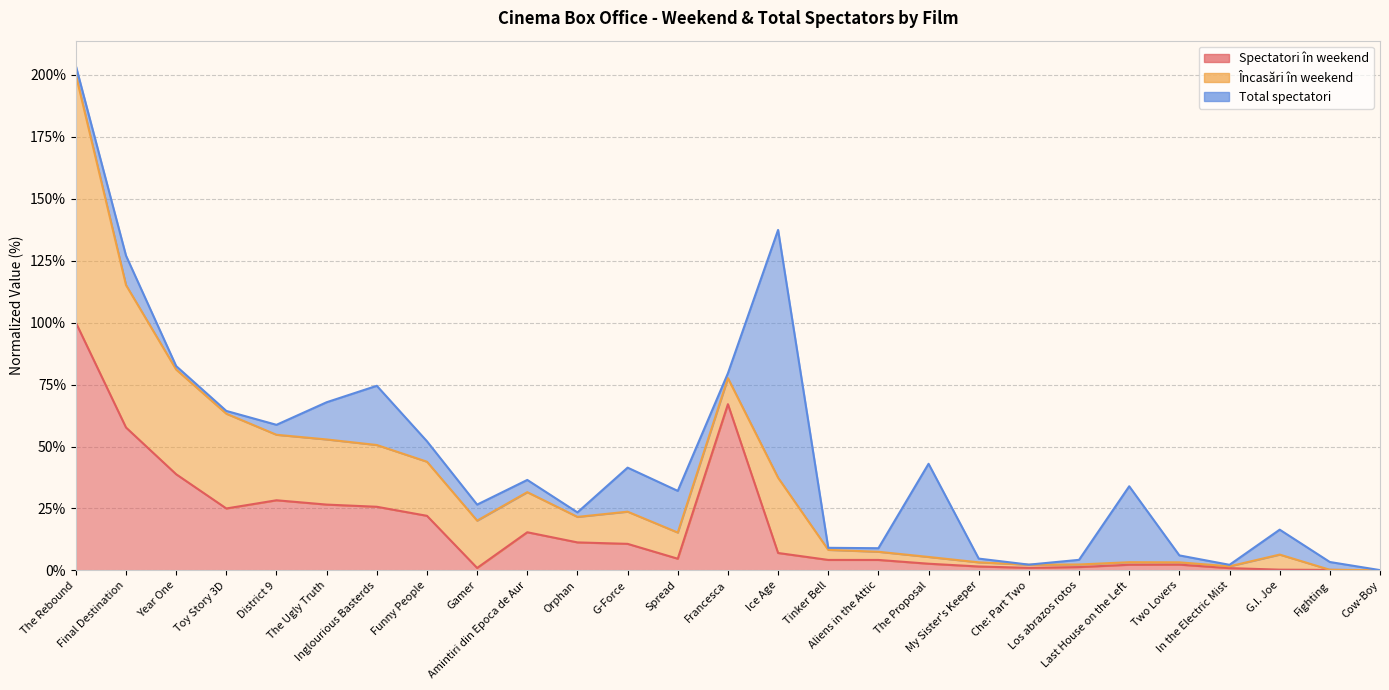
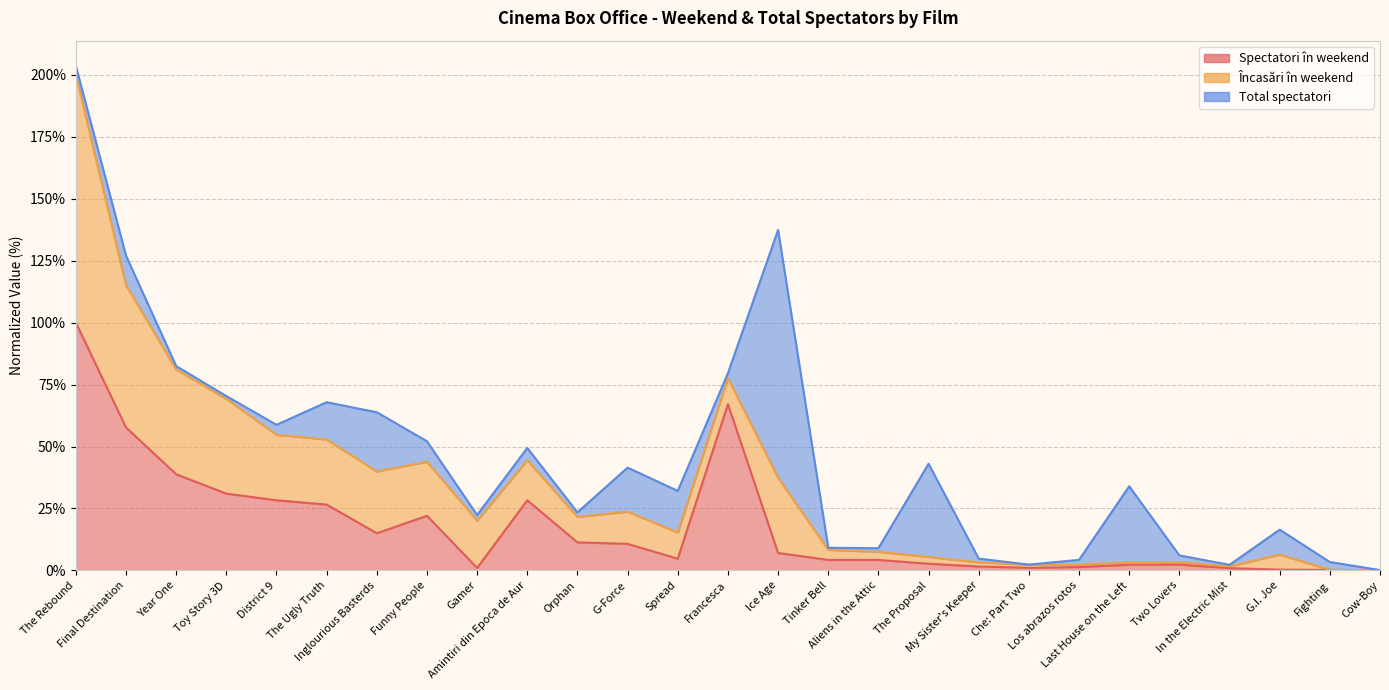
  {
    "Spectatori în weekend": {
      "The Rebound": "100%",
      "Final Destination": "58%",
      "Year One": "39%",
-     "Toy Story 3D": "25%",
+     "Toy Story 3D": "31%",
      "District 9": "28%",
      "The Ugly Truth": "27%",
-     "Inglourious Basterds": "26%",
+     "Inglourious Basterds": "15%",
      "Funny People": "22%",
      "Gamer": "1%",
-     "Amintiri din Epoca de Aur": "15%",
+     "Amintiri din Epoca de Aur": "28%",
      "Orphan": "11%",
      "G-Force": "11%",
      "Spread": "5%",
      "Francesca": "67%",
      "Ice Age": "7%",
      "Tinker Bell": "4%",
      "Aliens in the Attic": "4%",
      "The Proposal": "3%",
      "My Sister's Keeper": "2%",
      "Che: Part Two": "1%",
      "Los abrazos rotos": "1%",
      "G.I. Joe": "0%"
    },
    "Încasări în weekend": {
      "The Rebound": "100%",
      "Final Destination": "57%",
      "Year One": "42%",
      "Toy Story 3D": "38%",
      "District 9": "26%",
      "The Ugly Truth": "26%",
      "Inglourious Basterds": "25%",
      "Funny People": "22%",
      "Gamer": "19%",
      "Amintiri din Epoca de Aur": "16%",
      "Orphan": "10%",
      "G-Force": "13%",
      "Spread": "11%",
      "Francesca": "11%",
      "Ice Age": "30%",
      "Aliens in the Attic": "3%",
      "The Proposal": "3%",
      "My Sister's Keeper": "2%",
      "Los abrazos rotos": "1%",
      "G.I. Joe": "6%"
    },
    "Total spectatori": {
      "The Rebound": "4%",
      "Final Destination": "12%",
      "Year One": "1%",
      "Toy Story 3D": "1%",
      "District 9": "4%",
      "The Ugly Truth": "15%",
      "Inglourious Basterds": "24%",
      "Funny People": "8%",
-     "Gamer": "6%",
+     "Gamer": "2%",
      "Amintiri din Epoca de Aur": "5%",
      "Orphan": "2%",
      "G-Force": "18%",
      "Spread": "17%",
      "Francesca": "2%",
      "Ice Age": "100%",
      "Aliens in the Attic": "1%",
      "The Proposal": "38%",
      "My Sister's Keeper": "2%",
      "Los abrazos rotos": "2%",
      "Last House on the Left": "31%",
      "Two Lovers": "3%",
      "G.I. Joe": "10%",
      "Fighting": "3%"
    }
  }
